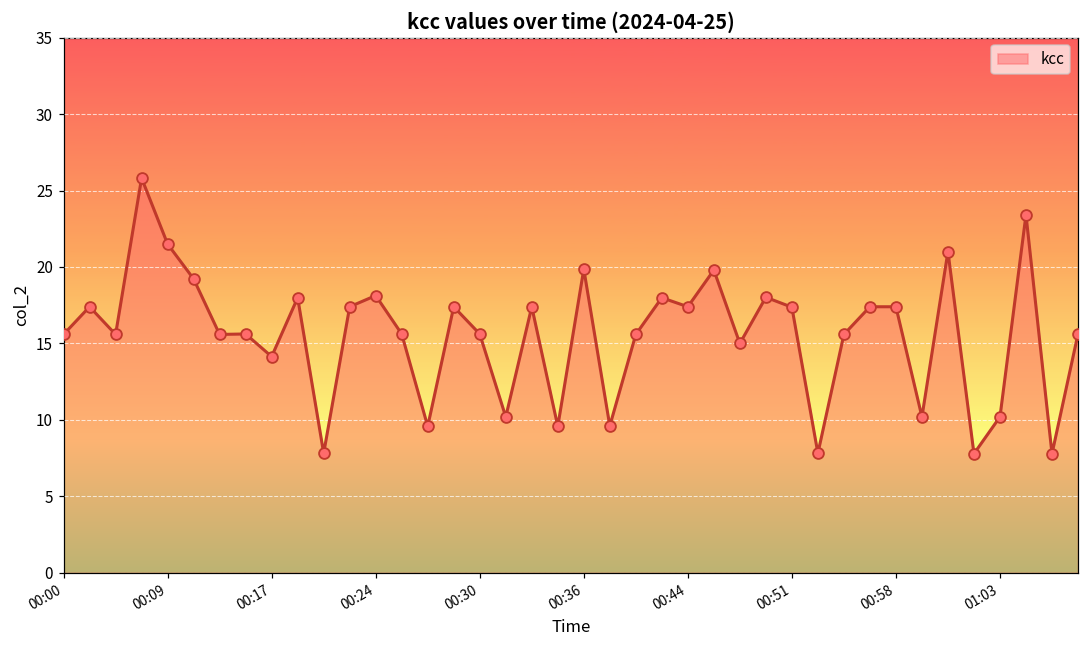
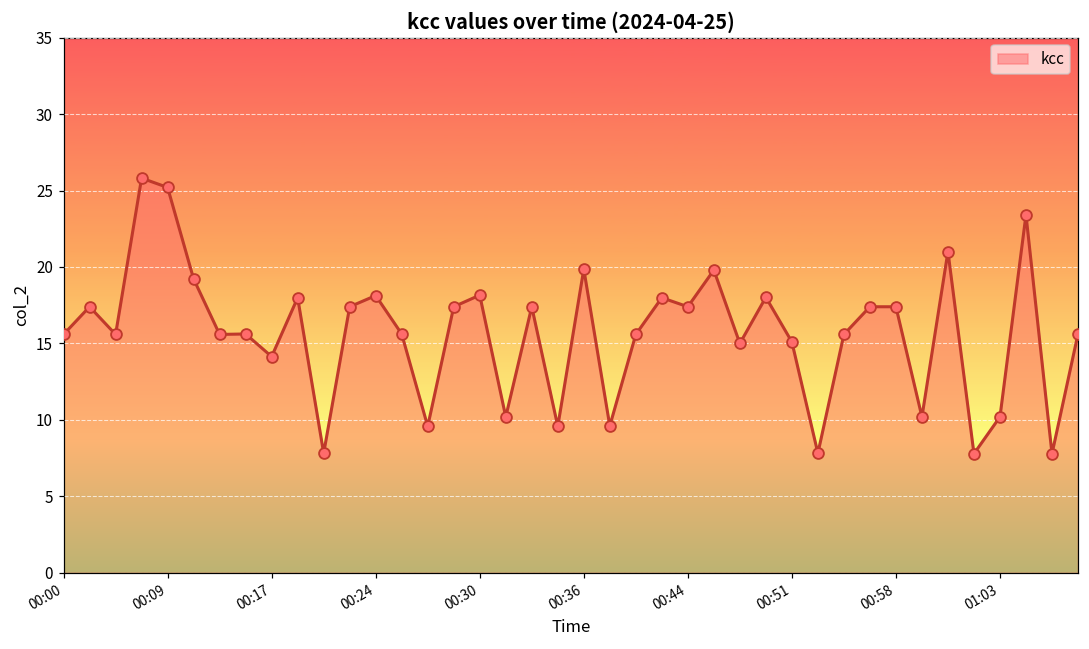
  {
    "00:00": 15.6,
-   "00:09": 21.5,
+   "00:09": 25.2,
    "00:17": 14.1,
    "00:24": 18.1,
-   "00:30": 15.6,
+   "00:30": 18.2,
    "00:36": 19.9,
    "00:44": 17.4,
-   "00:51": 17.4,
+   "00:51": 15.1,
    "00:58": 17.4,
    "01:03": 10.2
  }
